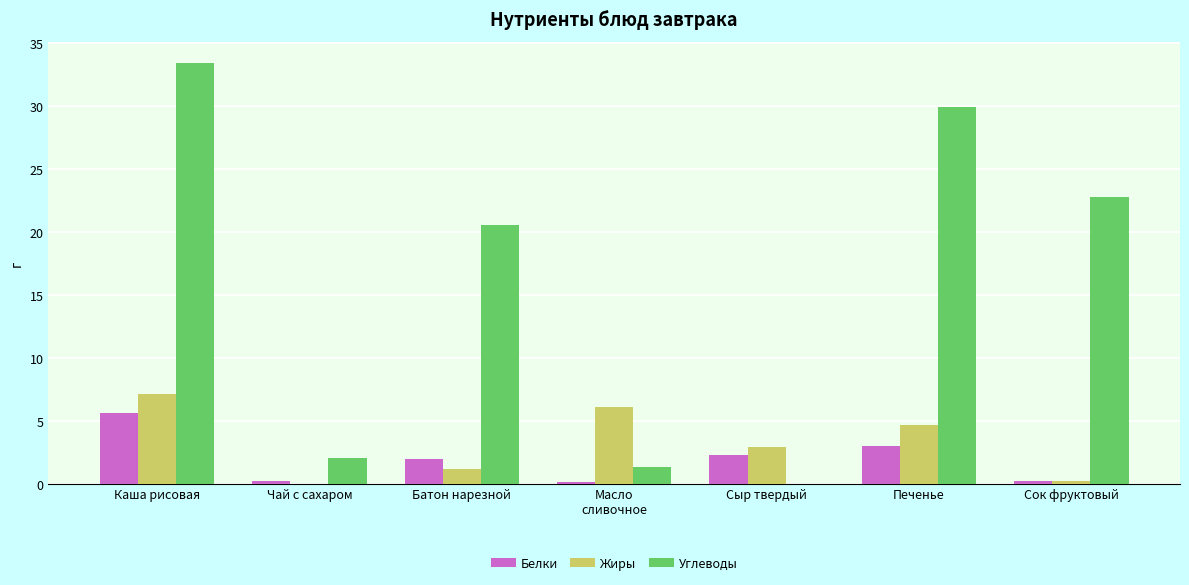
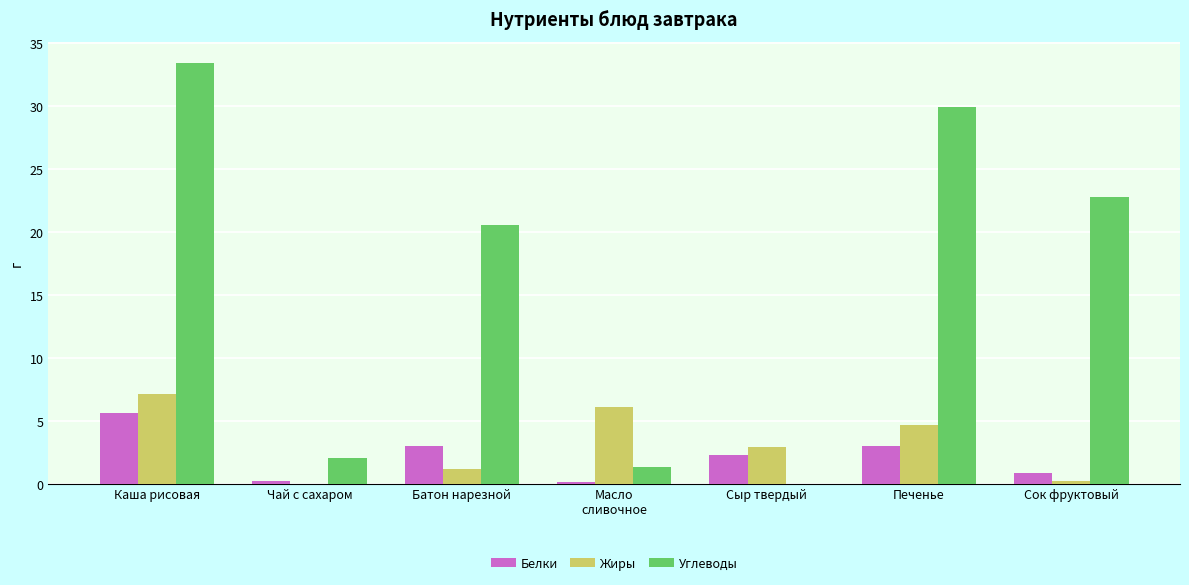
  {
    "Белки": {
      "Каша рисовая": 5.6,
      "Чай с сахаром": 0.2,
-     "Батон нарезной": 2,
+     "Батон нарезной": 3,
      "Сыр твердый": 2.3,
      "Печенье": 3.0,
-     "Сок фруктовый": 0.2
+     "Сок фруктовый": 0.9
    },
    "Жиры": {
      "Каша рисовая": 7.2,
      "Чай с сахаром": 0.0,
      "Батон нарезной": 1.2,
      "Масло сливочное": 6.2,
      "Сыр твердый": 3.0,
      "Печенье": 4.7,
      "Сок фруктовый": 0.2
    },
    "Углеводы": {
      "Каша рисовая": 33.4,
      "Чай с сахаром": 2.0,
      "Батон нарезной": 20.6,
      "Масло сливочное": 1.3,
      "Сыр твердый": 0.0,
      "Печенье": 30.0,
      "Сок фруктовый": 22.8
    }
  }
